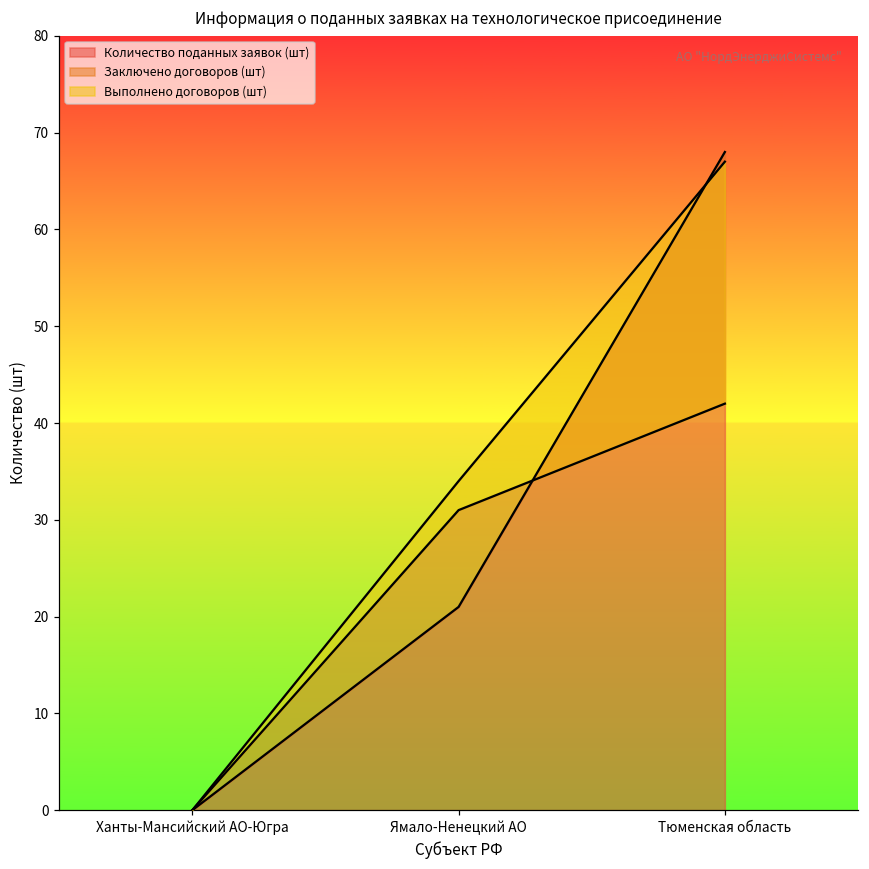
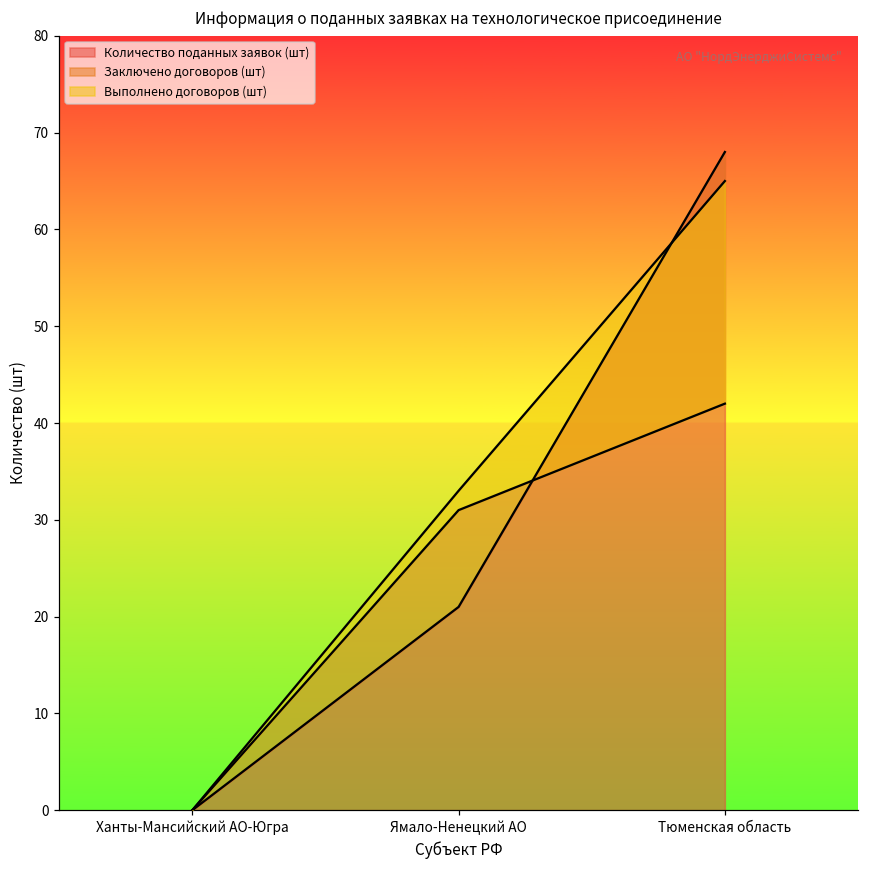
  {
    "Выполнено договоров (шт)": {
-     "Ямало-Ненецкий АО": 34,
-     "Тюменская область": 67
+     "Ямало-Ненецкий АО": 33,
+     "Тюменская область": 65
    }
  }
